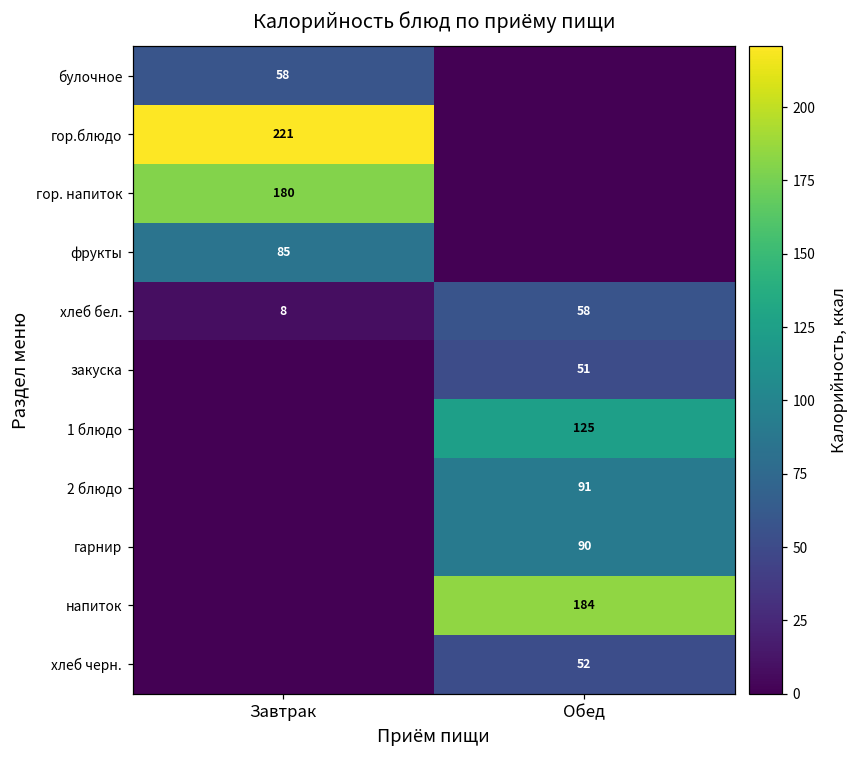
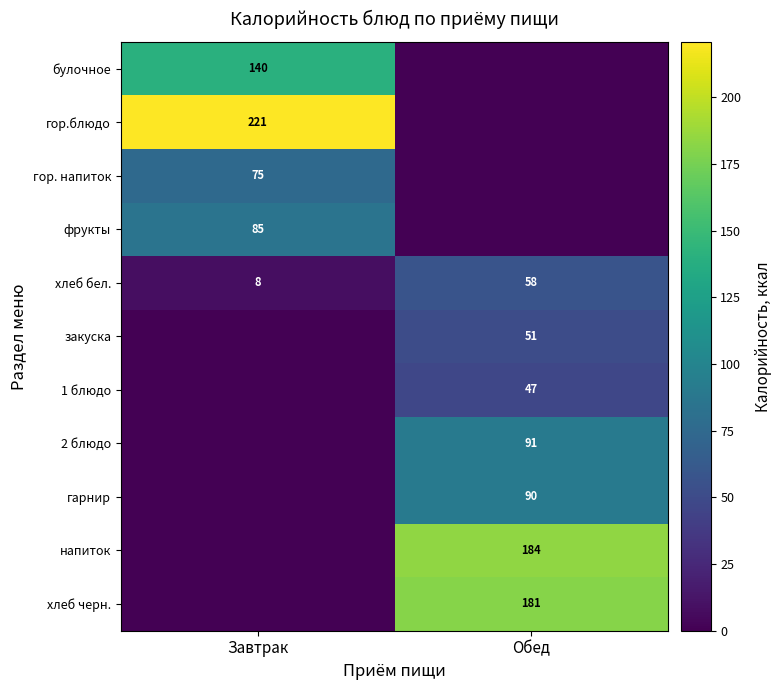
  {
    "булочное": {
-     "Завтрак": 58
+     "Завтрак": 140
    },
    "гор.блюдо": {
      "Завтрак": 221
    },
    "гор. напиток": {
-     "Завтрак": 180
+     "Завтрак": 75
    },
    "фрукты": {
      "Завтрак": 85
    },
    "хлеб бел.": {
      "Завтрак": 8,
      "Обед": 58
    },
    "закуска": {
      "Обед": 51
    },
    "1 блюдо": {
-     "Обед": 125
+     "Обед": 47
    },
    "2 блюдо": {
      "Обед": 91
    },
    "гарнир": {
      "Обед": 90
    },
    "напиток": {
      "Обед": 184
    },
    "хлеб черн.": {
-     "Обед": 52
+     "Обед": 181
    }
  }
